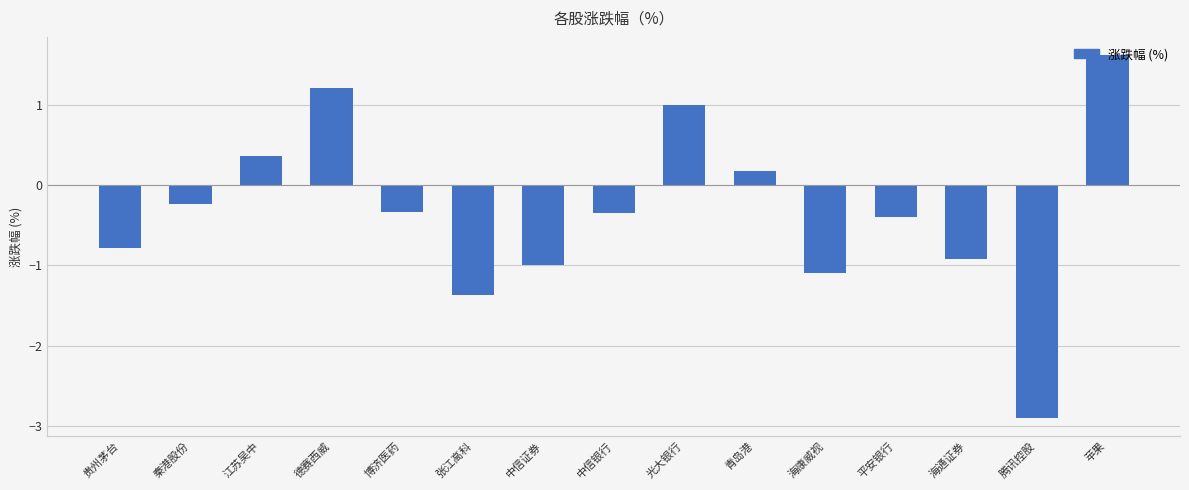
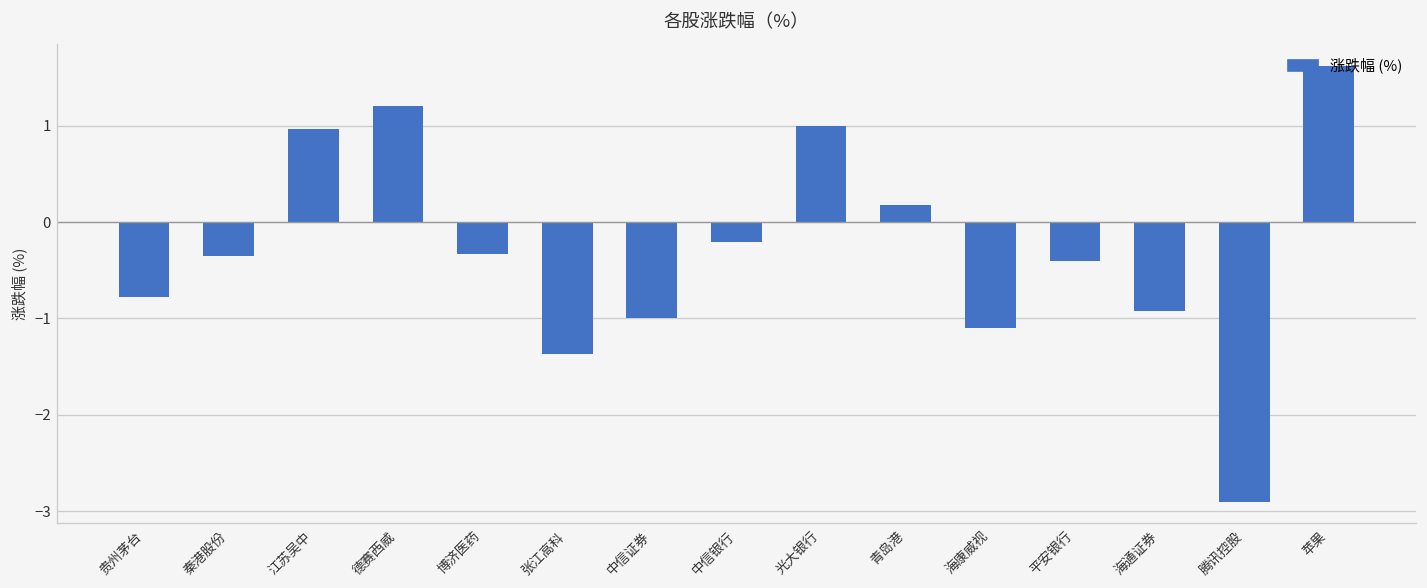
  {
    "贵州茅台": -0.8,
-   "秦港股份": -0.2,
-   "江苏吴中": 0.4,
+   "秦港股份": -0.4,
+   "江苏吴中": 1.0,
    "德赛西威": 1.2,
    "博济医药": -0.3,
    "张江高科": -1.4,
    "中信证券": -1.0,
-   "中信银行": -0.4,
+   "中信银行": -0.2,
    "光大银行": 1.0,
    "青岛港": 0.2,
    "海康威视": -1.1,
    "平安银行": -0.4,
    "海通证券": -0.9,
    "腾讯控股": -2.9,
    "苹果": 1.6
  }
